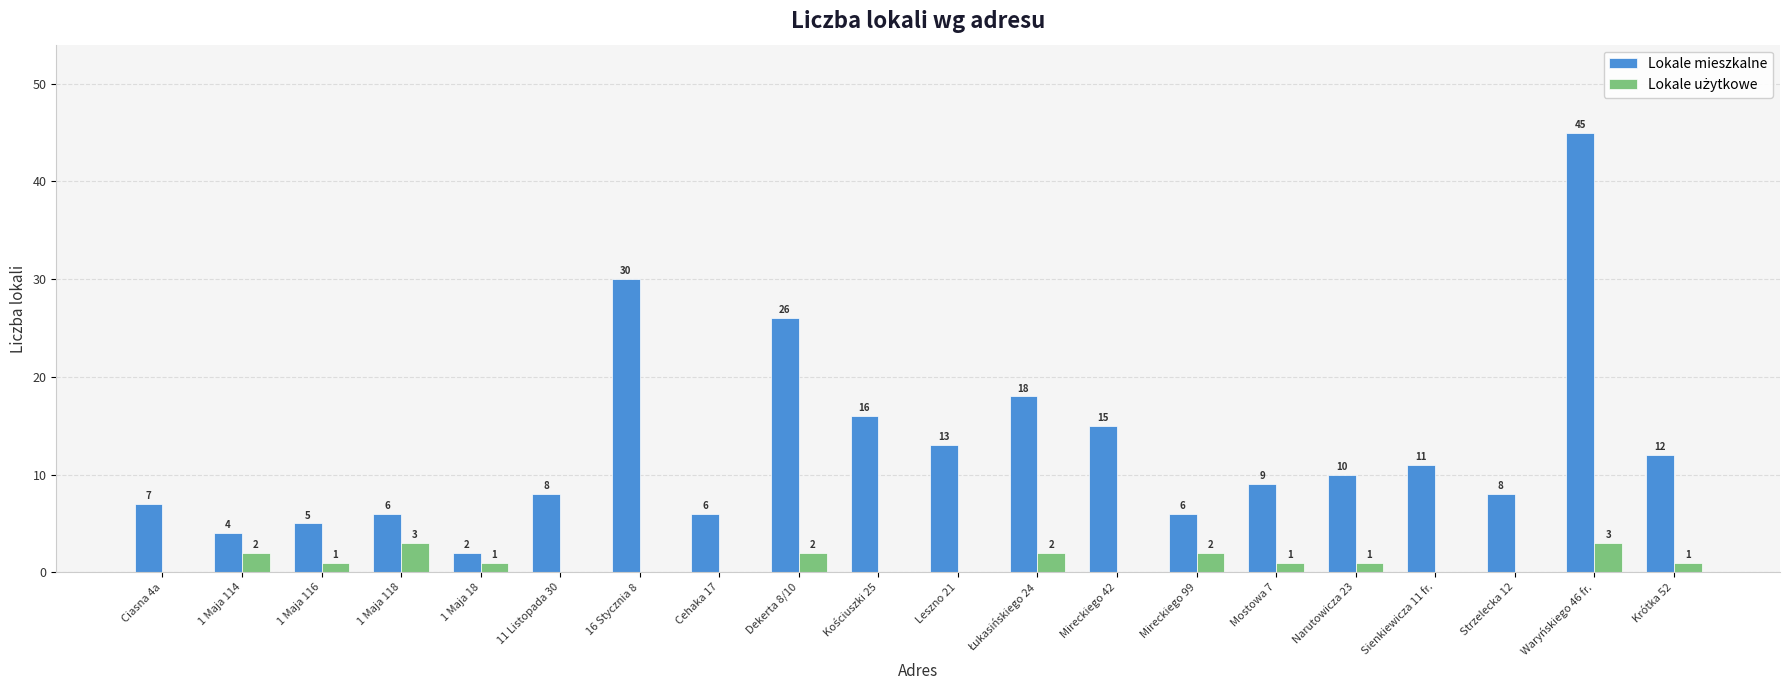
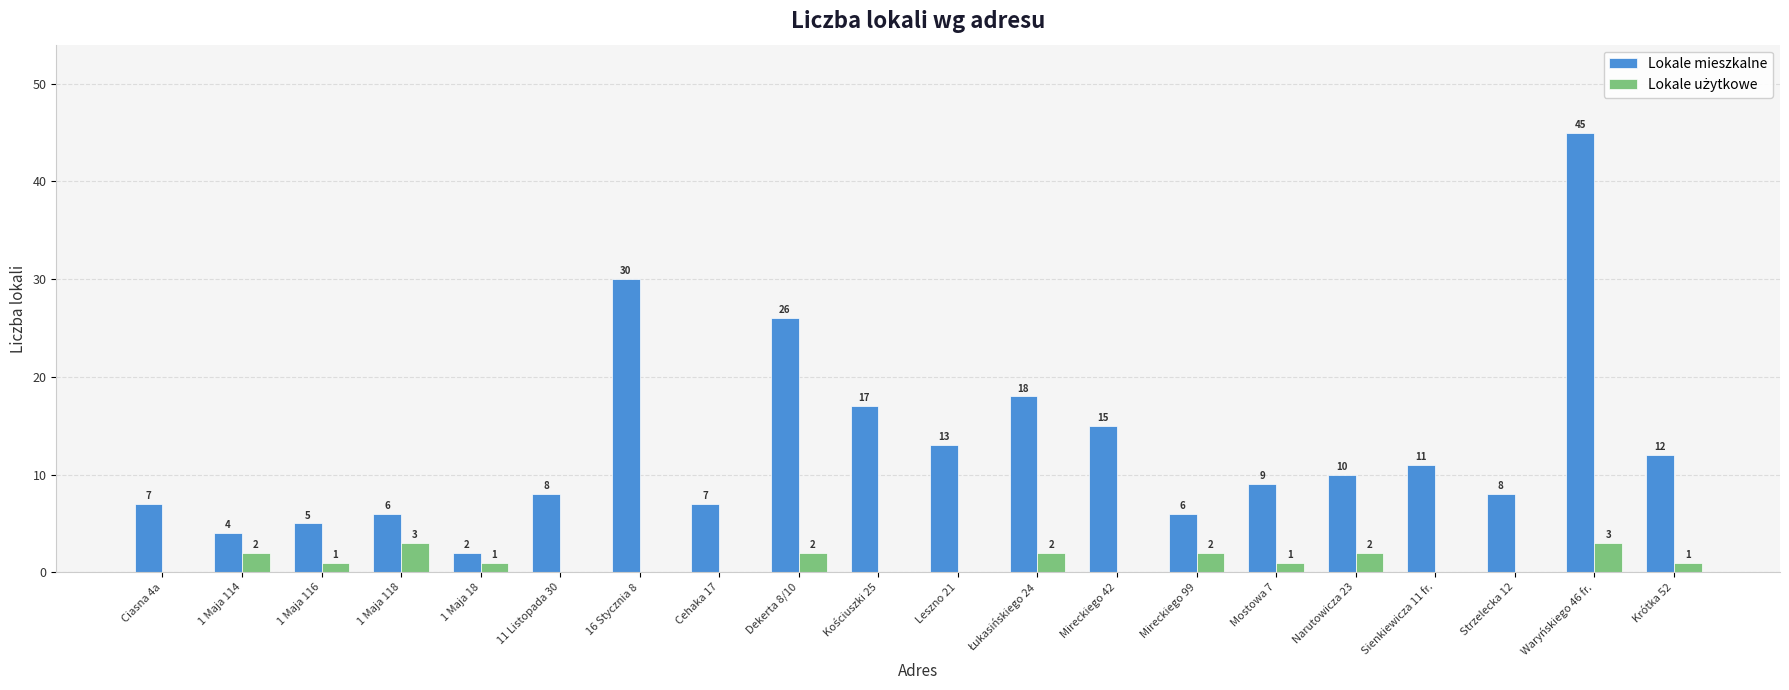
  {
    "Lokale mieszkalne": {
      "Ciasna 4a": 7,
      "1 Maja 114": 4,
      "1 Maja 116": 5,
      "1 Maja 118": 6,
      "1 Maja 18": 2,
      "11 Listopada 30": 8,
      "16 Stycznia 8": 30,
-     "Cehaka 17": 6,
+     "Cehaka 17": 7,
      "Dekerta 8/10": 26,
-     "Kościuszki 25": 16,
+     "Kościuszki 25": 17,
      "Leszno 21": 13,
      "Łukasińskiego 24": 18,
      "Mireckiego 42": 15,
      "Mireckiego 99": 6,
      "Mostowa 7": 9,
      "Narutowicza 23": 10,
      "Sienkiewicza 11 fr.": 11,
      "Strzelecka 12": 8,
      "Waryńskiego 46 fr.": 45,
      "Krótka 52": 12
    },
    "Lokale użytkowe": {
      "1 Maja 114": 2,
      "1 Maja 116": 1,
      "1 Maja 118": 3,
      "1 Maja 18": 1,
      "Dekerta 8/10": 2,
      "Łukasińskiego 24": 2,
      "Mireckiego 99": 2,
      "Mostowa 7": 1,
-     "Narutowicza 23": 1,
+     "Narutowicza 23": 2,
      "Waryńskiego 46 fr.": 3,
      "Krótka 52": 1
    }
  }
